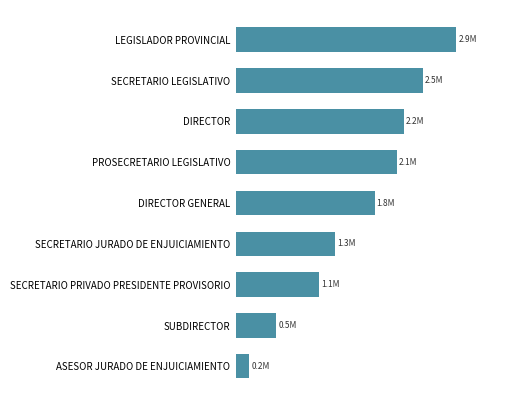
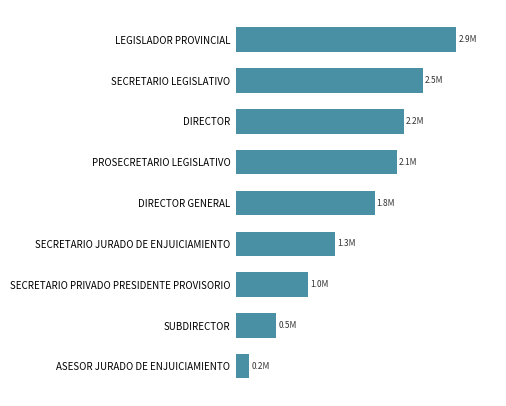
  {
    "LEGISLADOR PROVINCIAL": "2.9M",
    "SECRETARIO LEGISLATIVO": "2.5M",
    "DIRECTOR": "2.2M",
    "PROSECRETARIO LEGISLATIVO": "2.1M",
    "DIRECTOR GENERAL": "1.8M",
    "SECRETARIO JURADO DE ENJUICIAMIENTO": "1.3M",
-   "SECRETARIO PRIVADO PRESIDENTE PROVISORIO": "1.1M",
+   "SECRETARIO PRIVADO PRESIDENTE PROVISORIO": "1.0M",
    "SUBDIRECTOR": "0.5M",
    "ASESOR JURADO DE ENJUICIAMIENTO": "0.2M"
  }
